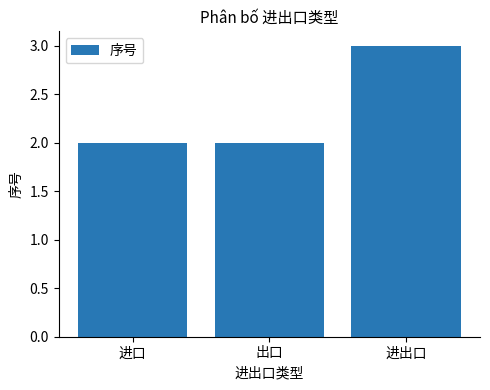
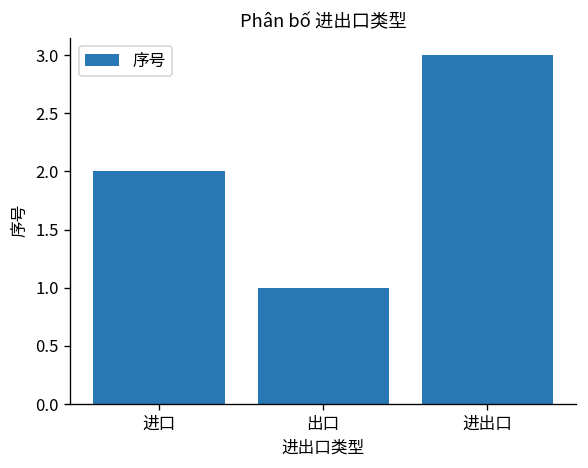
  {
    "进口": 2,
-   "出口": 2,
+   "出口": 1,
    "进出口": 3
  }
